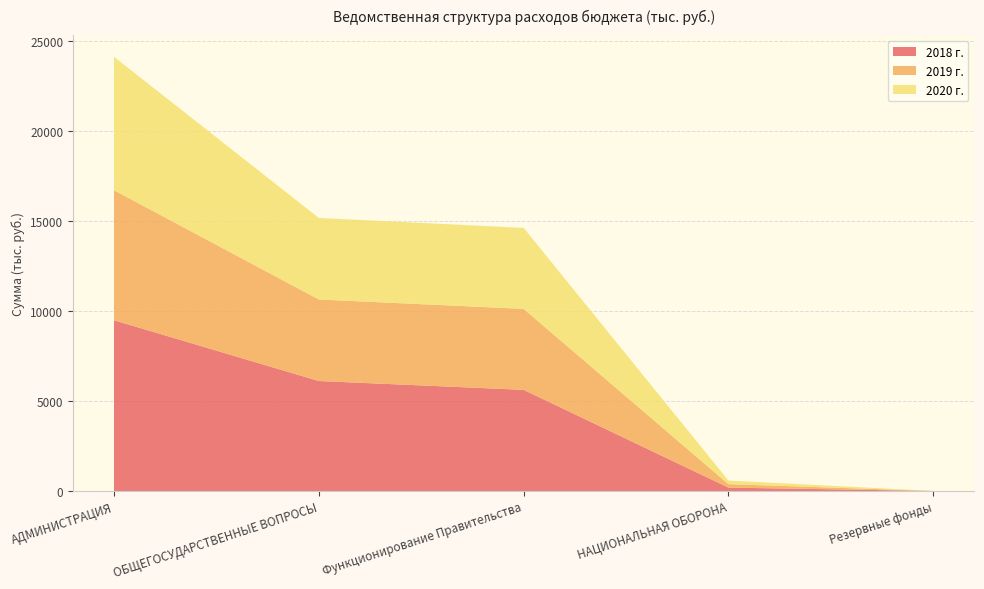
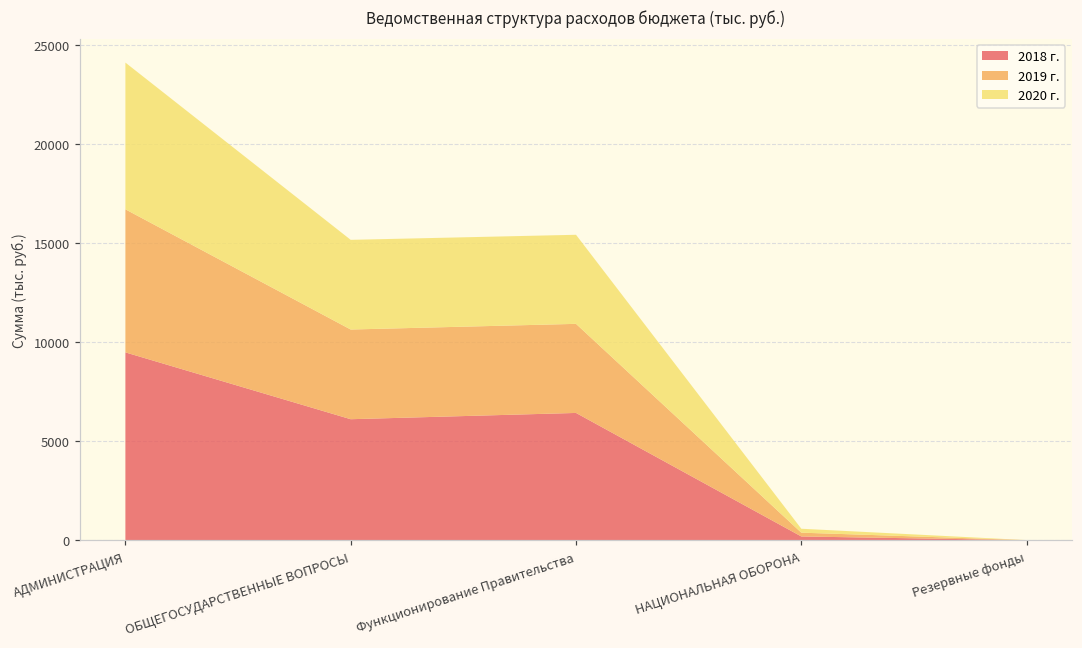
  {
    "2018 г.": {
      "АДМИНИСТРАЦИЯ": 9500,
      "ОБЩЕГОСУДАРСТВЕННЫЕ ВОПРОСЫ": 6100,
-     "Функционирование Правительства": 5600,
+     "Функционирование Правительства": 6400,
      "НАЦИОНАЛЬНАЯ ОБОРОНА": 200
    }
  }
